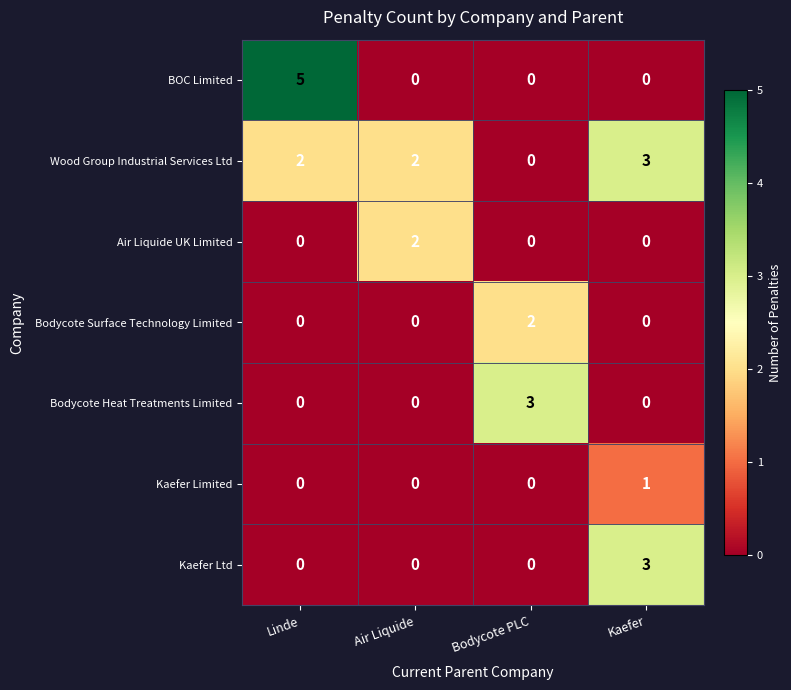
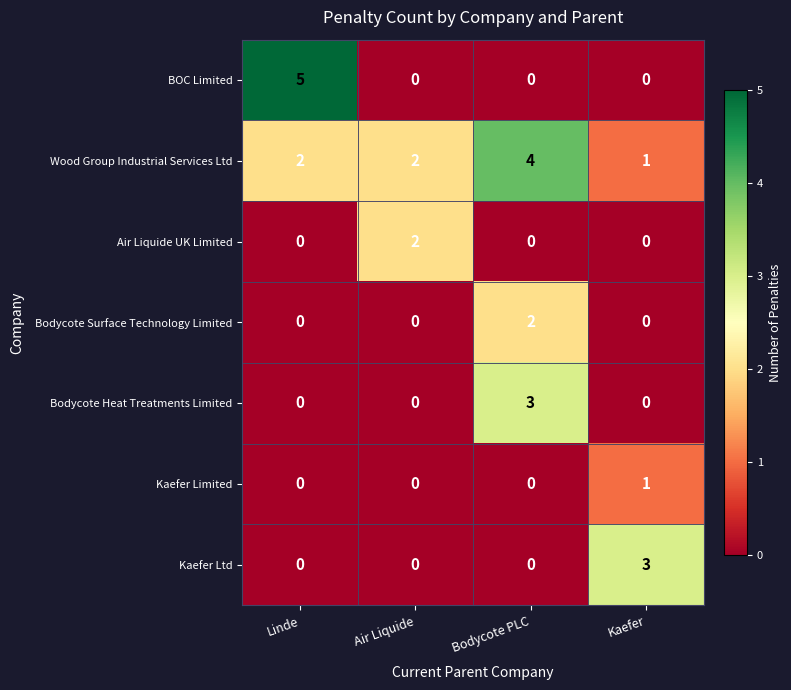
  {
    "BOC Limited": {
      "Linde": 5,
      "Air Liquide": 0,
      "Bodycote PLC": 0,
      "Kaefer": 0
    },
    "Wood Group Industrial Services Ltd": {
      "Linde": 2,
      "Air Liquide": 2,
-     "Bodycote PLC": 0,
-     "Kaefer": 3
+     "Bodycote PLC": 4,
+     "Kaefer": 1
    },
    "Air Liquide UK Limited": {
      "Linde": 0,
      "Air Liquide": 2,
      "Bodycote PLC": 0,
      "Kaefer": 0
    },
    "Bodycote Surface Technology Limited": {
      "Linde": 0,
      "Air Liquide": 0,
      "Bodycote PLC": 2,
      "Kaefer": 0
    },
    "Bodycote Heat Treatments Limited": {
      "Linde": 0,
      "Air Liquide": 0,
      "Bodycote PLC": 3,
      "Kaefer": 0
    },
    "Kaefer Limited": {
      "Linde": 0,
      "Air Liquide": 0,
      "Bodycote PLC": 0,
      "Kaefer": 1
    },
    "Kaefer Ltd": {
      "Linde": 0,
      "Air Liquide": 0,
      "Bodycote PLC": 0,
      "Kaefer": 3
    }
  }
